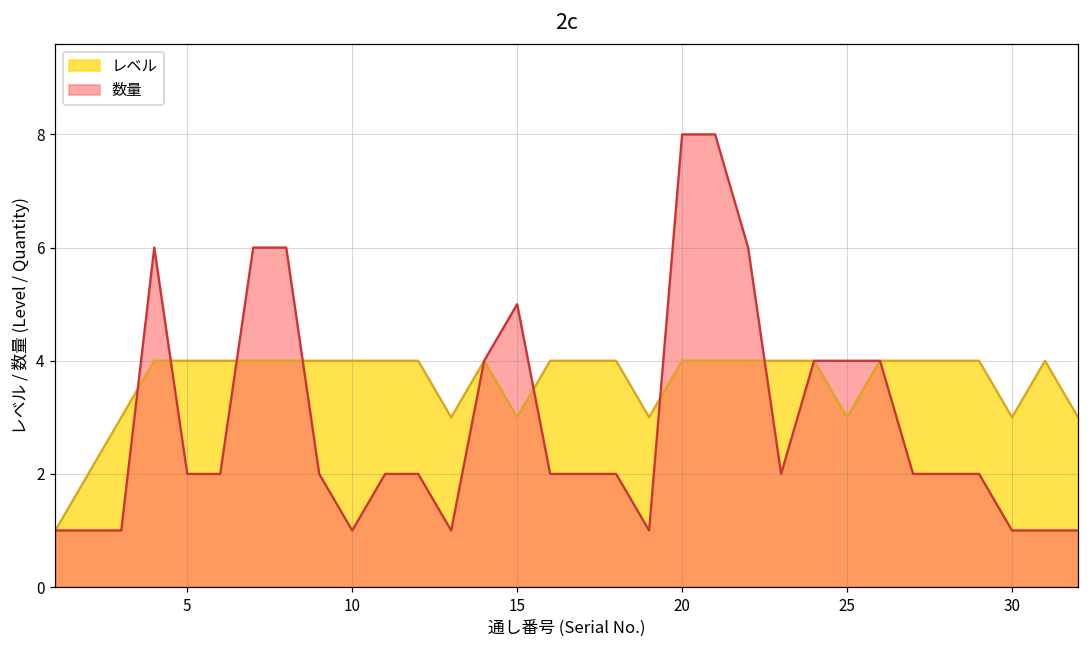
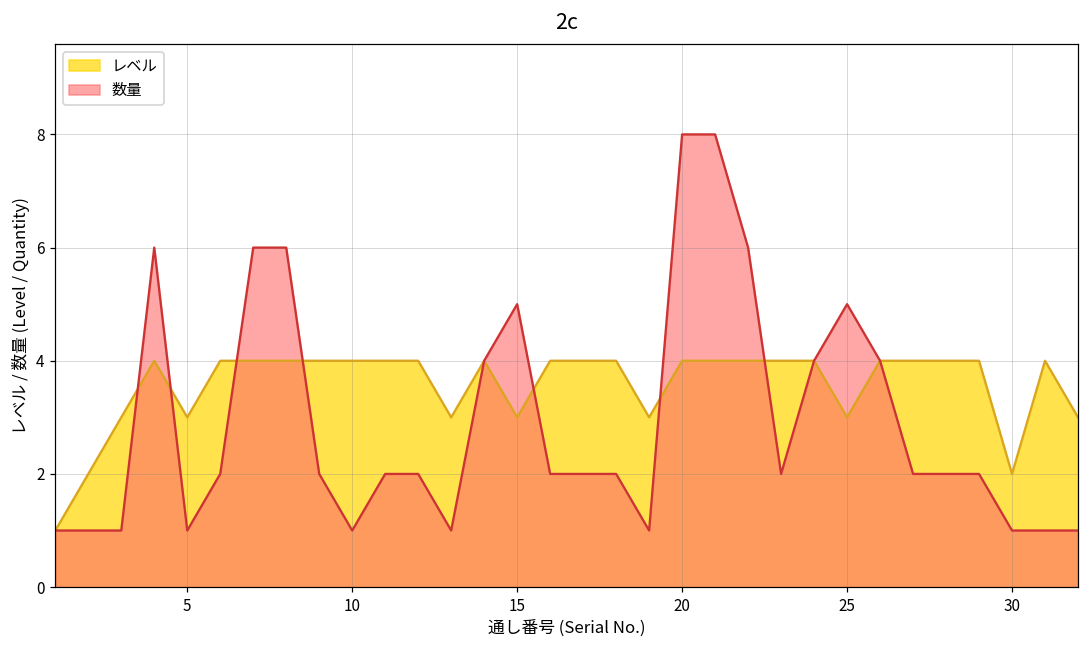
  {
    "レベル": {
-     "5": 4,
+     "5": 3,
      "10": 4,
      "15": 3,
      "20": 4,
      "25": 3,
-     "30": 3
+     "30": 2
    },
    "数量": {
-     "5": 2,
+     "5": 1,
      "10": 1,
      "15": 5,
      "20": 8,
-     "25": 4,
+     "25": 5,
      "30": 1
    }
  }
